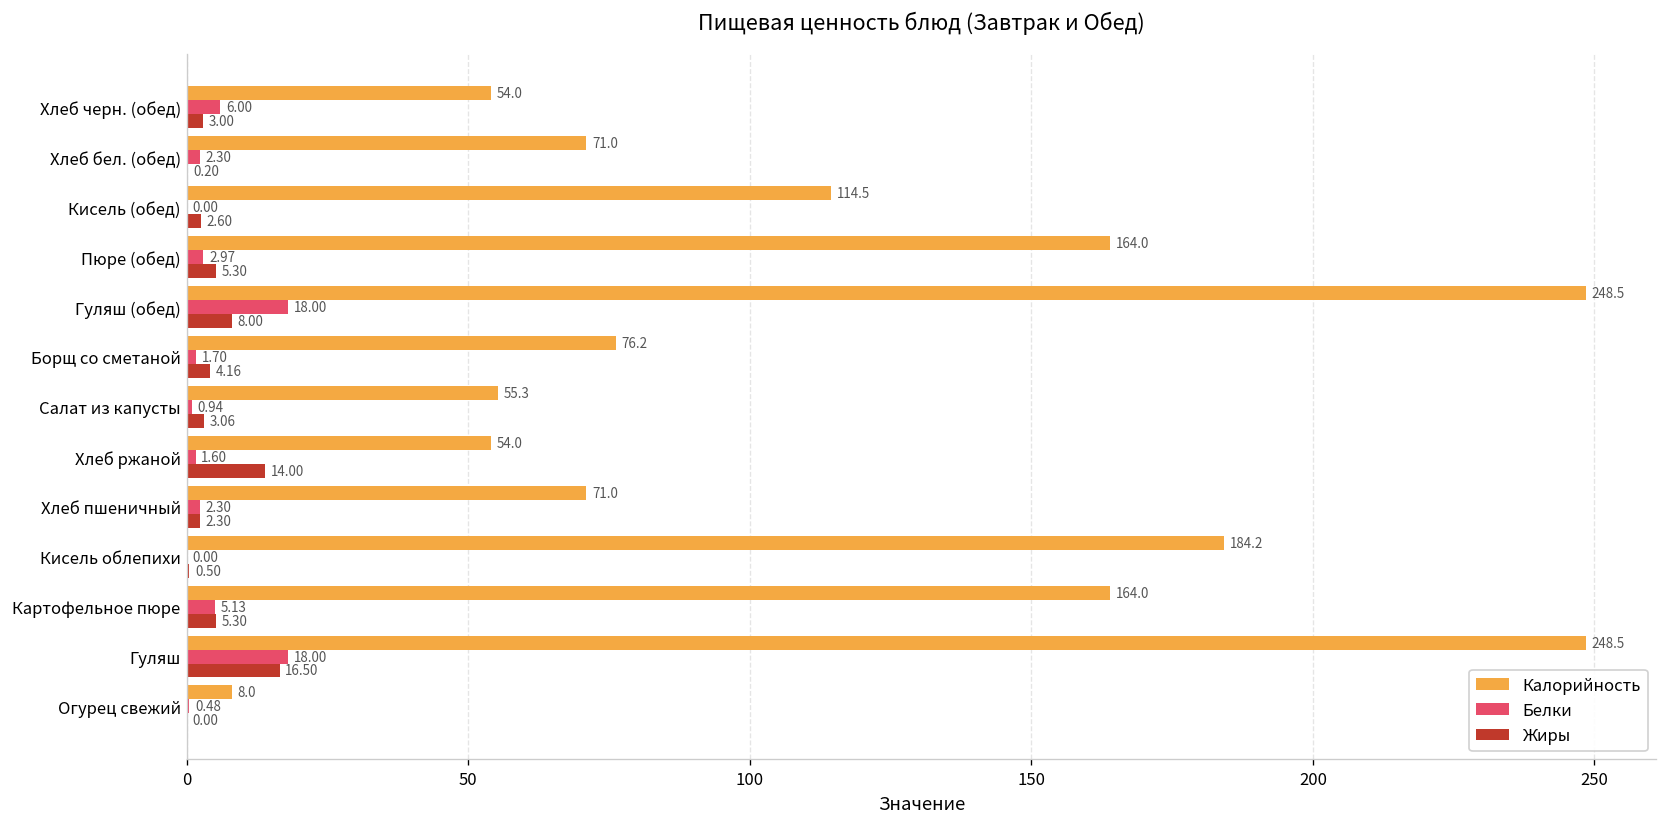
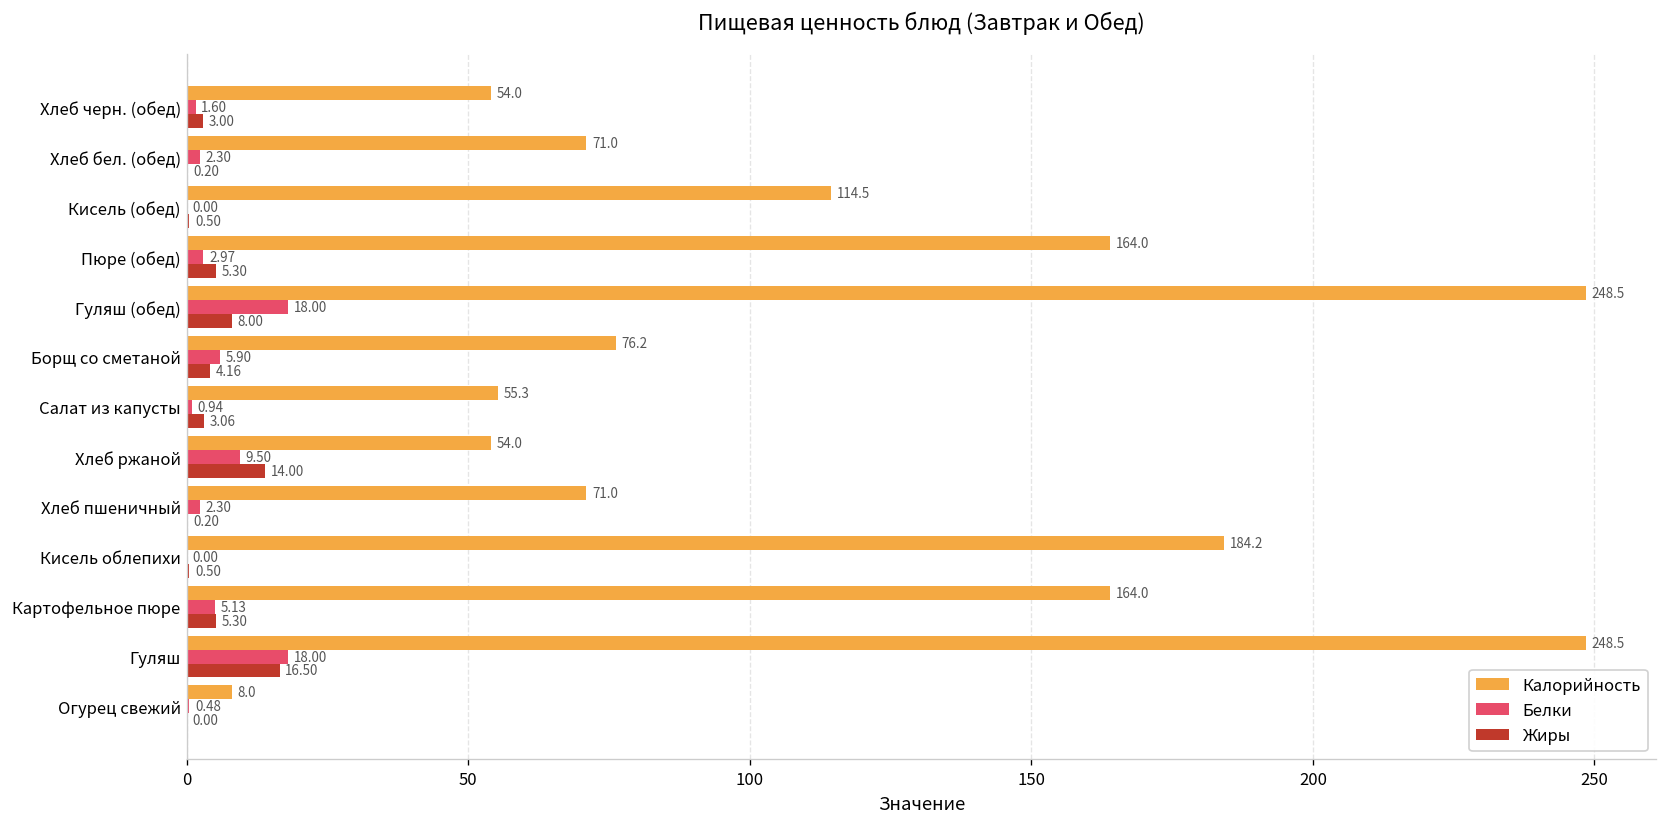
  {
    "Калорийность": {
      "Хлеб черн. (обед)": 54.0,
      "Хлеб бел. (обед)": 71.0,
      "Кисель (обед)": 114.5,
      "Пюре (обед)": 164.0,
      "Гуляш (обед)": 248.5,
      "Борщ со сметаной": 76.2,
      "Салат из капусты": 55.3,
      "Хлеб ржаной": 54.0,
      "Хлеб пшеничный": 71.0,
      "Кисель облепихи": 184.2,
      "Картофельное пюре": 164.0,
      "Гуляш": 248.5,
      "Огурец свежий": 8.0
    },
    "Белки": {
-     "Хлеб черн. (обед)": 6.00,
+     "Хлеб черн. (обед)": 1.60,
      "Хлеб бел. (обед)": 2.30,
      "Кисель (обед)": 0.00,
      "Пюре (обед)": 2.97,
      "Гуляш (обед)": 18.00,
-     "Борщ со сметаной": 1.70,
+     "Борщ со сметаной": 5.90,
      "Салат из капусты": 0.94,
-     "Хлеб ржаной": 1.60,
+     "Хлеб ржаной": 9.50,
      "Хлеб пшеничный": 2.30,
      "Кисель облепихи": 0.00,
      "Картофельное пюре": 5.13,
      "Гуляш": 18.00,
      "Огурец свежий": 0.48
    },
    "Жиры": {
      "Хлеб черн. (обед)": 3.00,
      "Хлеб бел. (обед)": 0.20,
-     "Кисель (обед)": 2.60,
+     "Кисель (обед)": 0.50,
      "Пюре (обед)": 5.30,
      "Гуляш (обед)": 8.00,
      "Борщ со сметаной": 4.16,
      "Салат из капусты": 3.06,
      "Хлеб ржаной": 14.00,
-     "Хлеб пшеничный": 2.30,
+     "Хлеб пшеничный": 0.20,
      "Кисель облепихи": 0.50,
      "Картофельное пюре": 5.30,
      "Гуляш": 16.50,
      "Огурец свежий": 0.00
    }
  }
